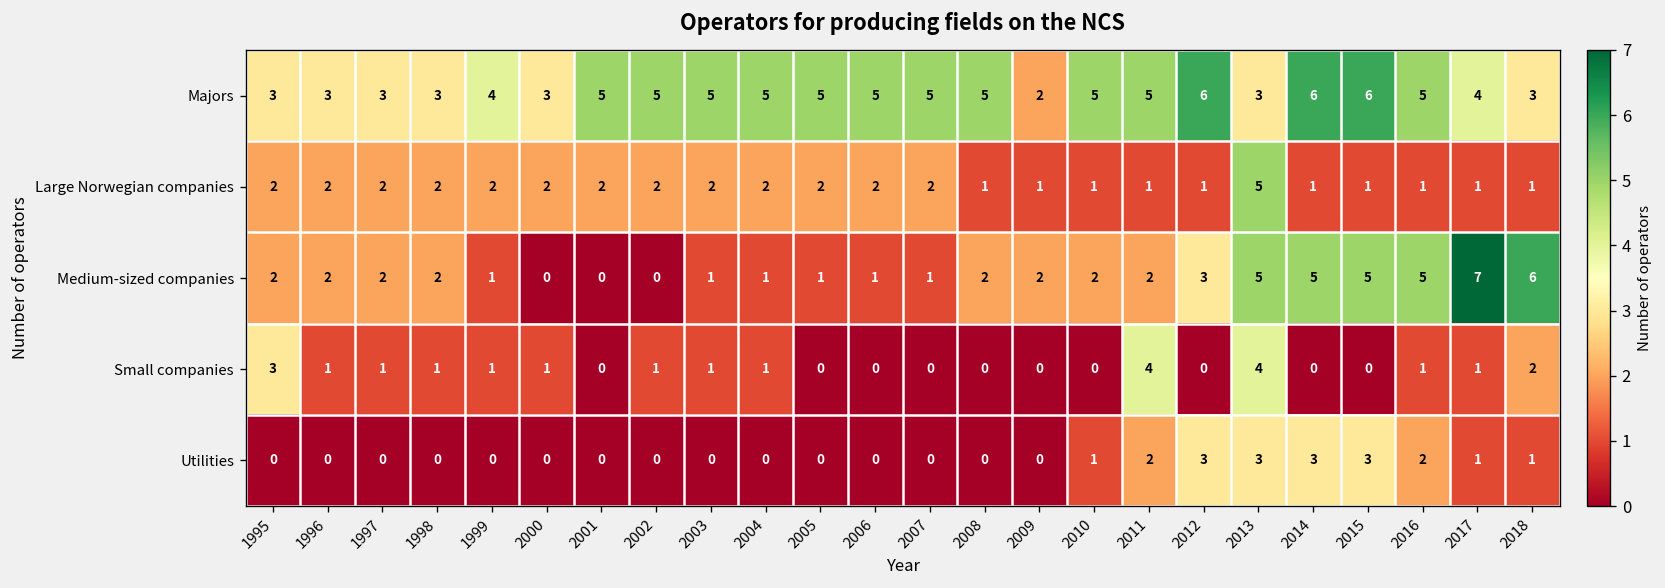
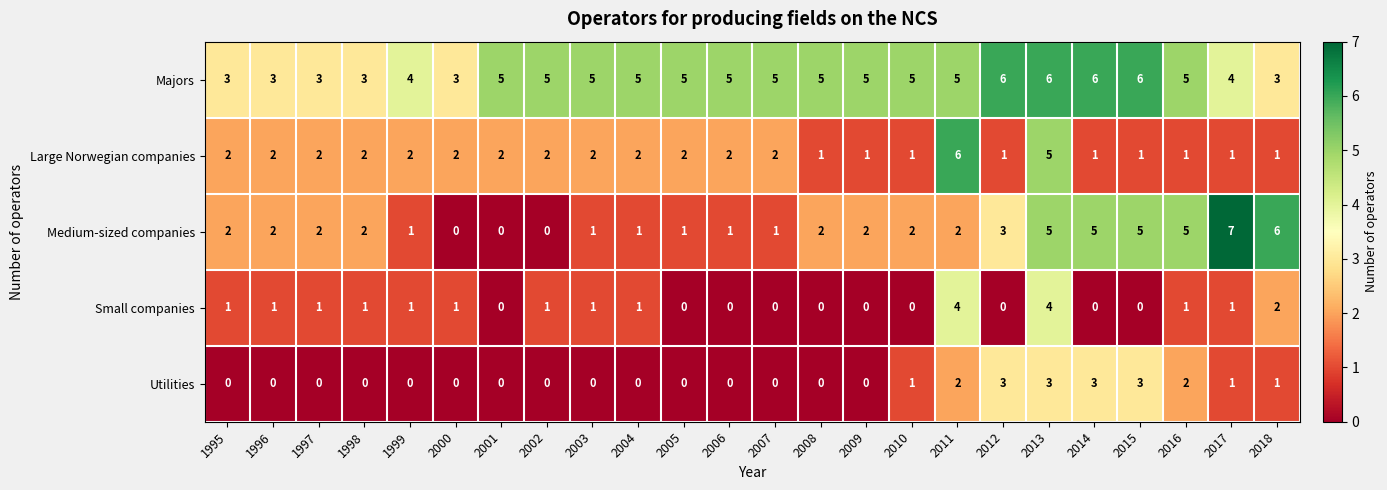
  {
    "Majors": {
      "1995": 3,
      "1996": 3,
      "1997": 3,
      "1998": 3,
      "1999": 4,
      "2000": 3,
      "2001": 5,
      "2002": 5,
      "2003": 5,
      "2004": 5,
      "2005": 5,
      "2006": 5,
      "2007": 5,
      "2008": 5,
-     "2009": 2,
+     "2009": 5,
      "2010": 5,
      "2011": 5,
      "2012": 6,
-     "2013": 3,
+     "2013": 6,
      "2014": 6,
      "2015": 6,
      "2016": 5,
      "2017": 4,
      "2018": 3
    },
    "Large Norwegian companies": {
      "1995": 2,
      "1996": 2,
      "1997": 2,
      "1998": 2,
      "1999": 2,
      "2000": 2,
      "2001": 2,
      "2002": 2,
      "2003": 2,
      "2004": 2,
      "2005": 2,
      "2006": 2,
      "2007": 2,
      "2008": 1,
      "2009": 1,
      "2010": 1,
-     "2011": 1,
+     "2011": 6,
      "2012": 1,
      "2013": 5,
      "2014": 1,
      "2015": 1,
      "2016": 1,
      "2017": 1,
      "2018": 1
    },
    "Medium-sized companies": {
      "1995": 2,
      "1996": 2,
      "1997": 2,
      "1998": 2,
      "1999": 1,
      "2000": 0,
      "2001": 0,
      "2002": 0,
      "2003": 1,
      "2004": 1,
      "2005": 1,
      "2006": 1,
      "2007": 1,
      "2008": 2,
      "2009": 2,
      "2010": 2,
      "2011": 2,
      "2012": 3,
      "2013": 5,
      "2014": 5,
      "2015": 5,
      "2016": 5,
      "2017": 7,
      "2018": 6
    },
    "Small companies": {
-     "1995": 3,
+     "1995": 1,
      "1996": 1,
      "1997": 1,
      "1998": 1,
      "1999": 1,
      "2000": 1,
      "2001": 0,
      "2002": 1,
      "2003": 1,
      "2004": 1,
      "2005": 0,
      "2006": 0,
      "2007": 0,
      "2008": 0,
      "2009": 0,
      "2010": 0,
      "2011": 4,
      "2012": 0,
      "2013": 4,
      "2014": 0,
      "2015": 0,
      "2016": 1,
      "2017": 1,
      "2018": 2
    },
    "Utilities": {
      "1995": 0,
      "1996": 0,
      "1997": 0,
      "1998": 0,
      "1999": 0,
      "2000": 0,
      "2001": 0,
      "2002": 0,
      "2003": 0,
      "2004": 0,
      "2005": 0,
      "2006": 0,
      "2007": 0,
      "2008": 0,
      "2009": 0,
      "2010": 1,
      "2011": 2,
      "2012": 3,
      "2013": 3,
      "2014": 3,
      "2015": 3,
      "2016": 2,
      "2017": 1,
      "2018": 1
    }
  }
